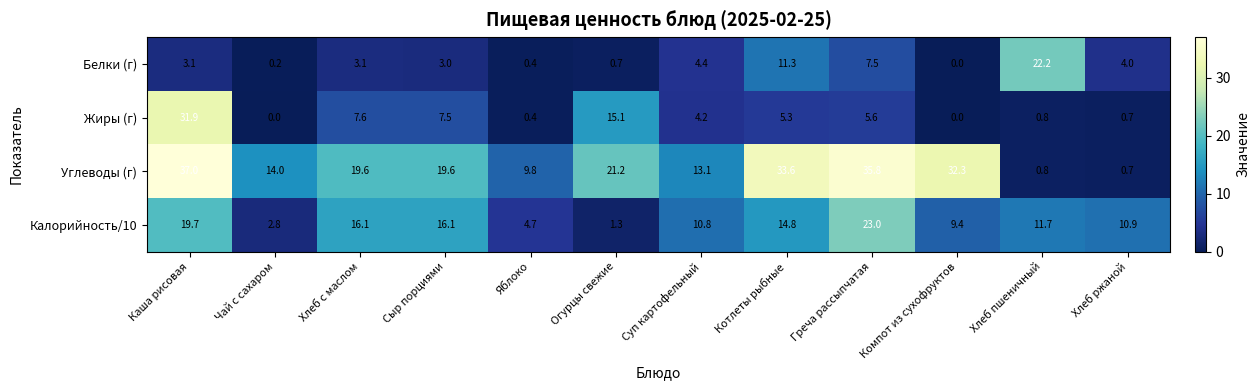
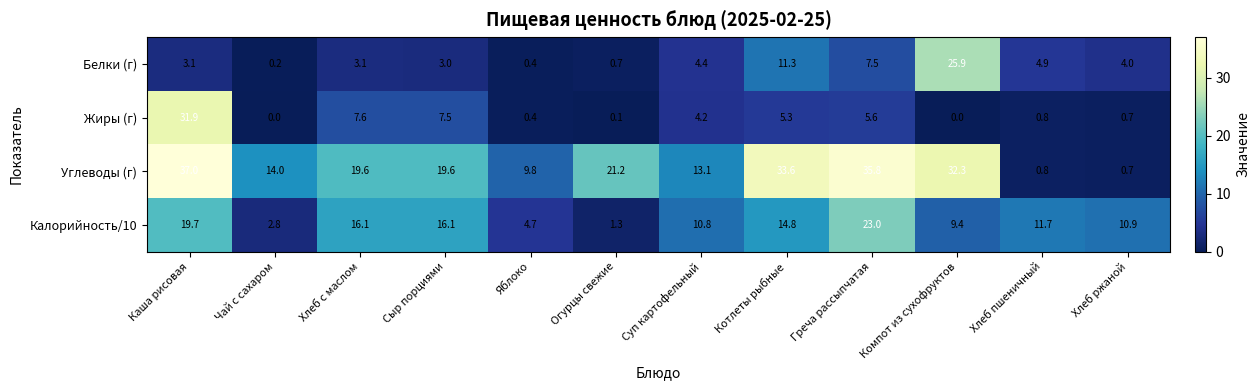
  {
    "Белки (г)": {
      "Каша рисовая": 3.1,
      "Чай с сахаром": 0.2,
      "Хлеб с маслом": 3.1,
      "Сыр порциями": 3.0,
      "Яблоко": 0.4,
      "Огурцы свежие": 0.7,
      "Суп картофельный": 4.4,
      "Котлеты рыбные": 11.3,
      "Греча рассыпчатая": 7.5,
-     "Компот из сухофруктов": 0.0,
-     "Хлеб пшеничный": 22.2,
+     "Компот из сухофруктов": 25.9,
+     "Хлеб пшеничный": 4.9,
      "Хлеб ржаной": 4.0
    },
    "Жиры (г)": {
      "Каша рисовая": 31.9,
      "Чай с сахаром": 0.0,
      "Хлеб с маслом": 7.6,
      "Сыр порциями": 7.5,
      "Яблоко": 0.4,
-     "Огурцы свежие": 15.1,
+     "Огурцы свежие": 0.1,
      "Суп картофельный": 4.2,
      "Котлеты рыбные": 5.3,
      "Греча рассыпчатая": 5.6,
      "Компот из сухофруктов": 0.0,
      "Хлеб пшеничный": 0.8,
      "Хлеб ржаной": 0.7
    },
    "Углеводы (г)": {
      "Чай с сахаром": 14.0,
      "Хлеб с маслом": 19.6,
      "Сыр порциями": 19.6,
      "Яблоко": 9.8,
      "Огурцы свежие": 21.2,
      "Суп картофельный": 13.1,
      "Котлеты рыбные": 33.6,
      "Компот из сухофруктов": 32.3,
      "Хлеб пшеничный": 0.8,
      "Хлеб ржаной": 0.7
    },
    "Калорийность/10": {
      "Каша рисовая": 19.7,
      "Чай с сахаром": 2.8,
      "Хлеб с маслом": 16.1,
      "Сыр порциями": 16.1,
      "Яблоко": 4.7,
      "Огурцы свежие": 1.3,
      "Суп картофельный": 10.8,
      "Котлеты рыбные": 14.8,
      "Греча рассыпчатая": 23.0,
      "Компот из сухофруктов": 9.4,
      "Хлеб пшеничный": 11.7,
      "Хлеб ржаной": 10.9
    }
  }
